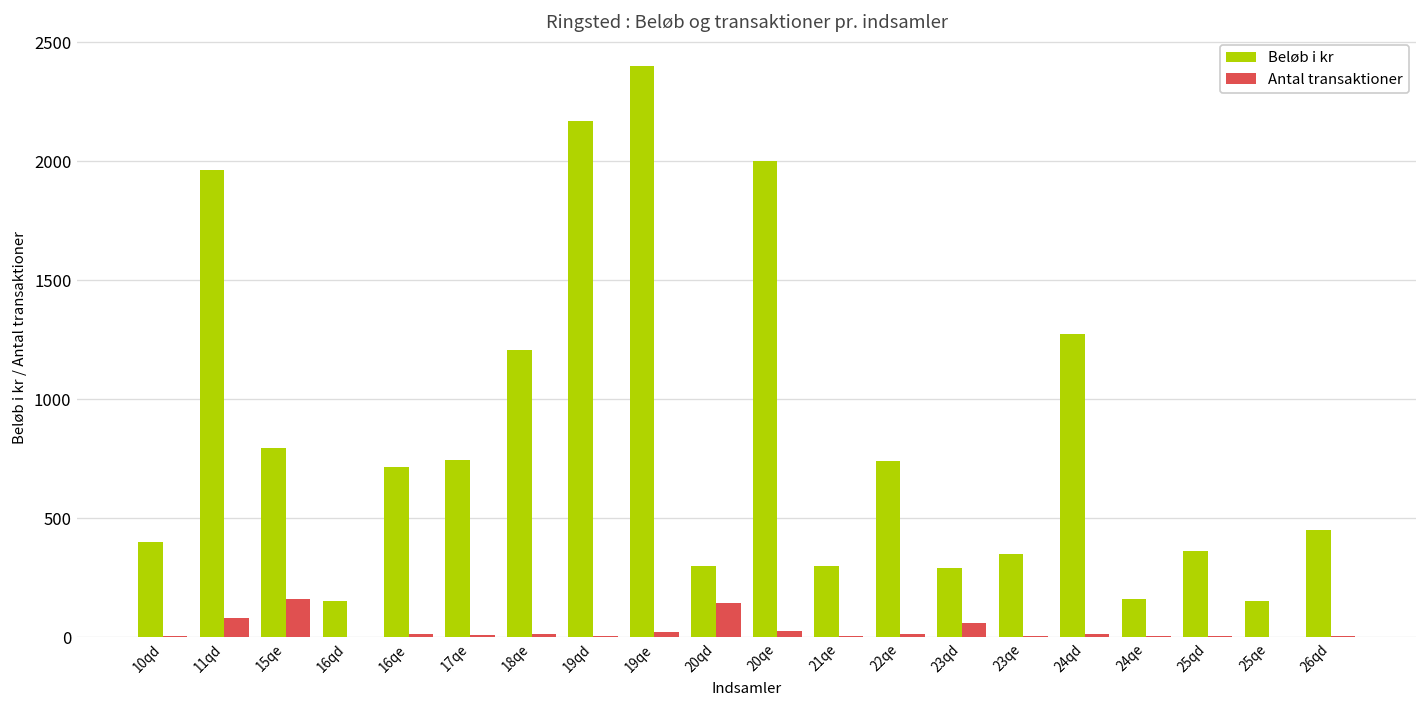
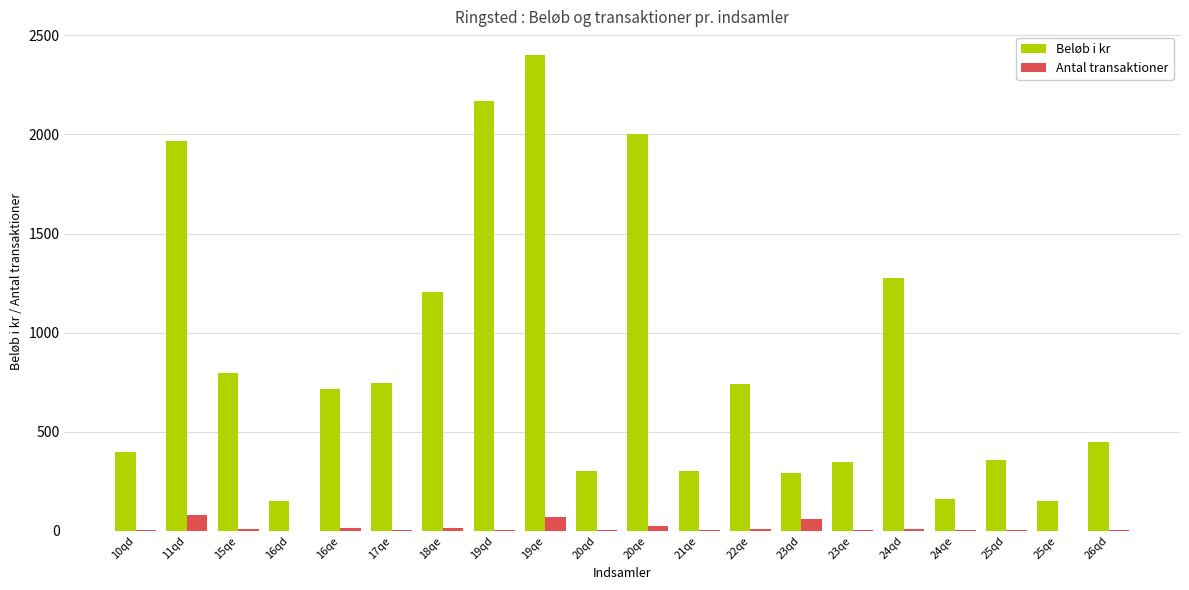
  {
    "Beløb i kr": {
      "10qd": 400,
      "11qd": 1970,
      "15qe": 800,
      "16qd": 150,
      "16qe": 720,
      "17qe": 750,
      "18qe": 1210,
      "19qd": 2170,
      "19qe": 2400,
      "20qd": 300,
      "20qe": 2000,
      "21qe": 300,
      "22qe": 740,
      "23qd": 290,
      "23qe": 350,
      "24qd": 1280,
      "24qe": 160,
      "25qd": 360,
      "25qe": 150,
      "26qd": 450
    },
    "Antal transaktioner": {
      "11qd": 80,
-     "15qe": 160,
+     "15qe": 10,
      "16qe": 10,
      "18qe": 10,
-     "19qe": 20,
-     "20qd": 140,
+     "19qe": 70,
+     "20qd": 0,
      "20qe": 30,
      "23qd": 60
    }
  }
